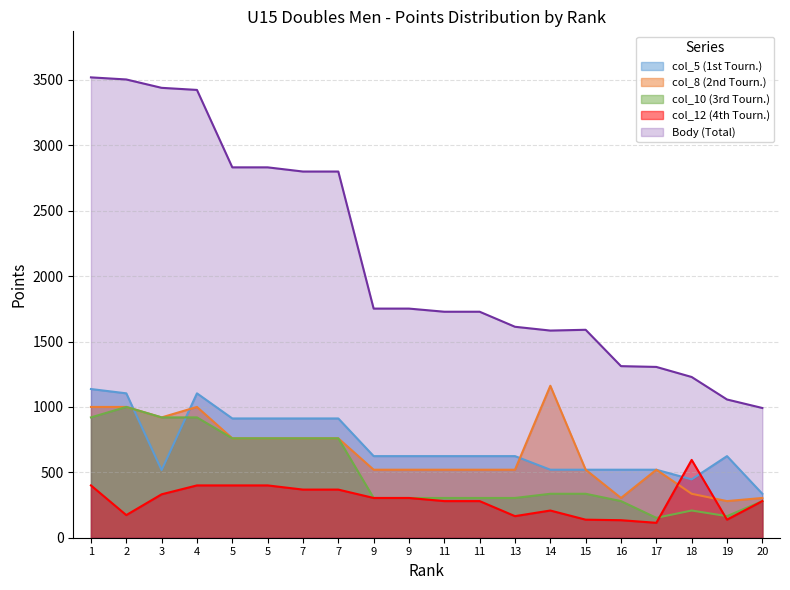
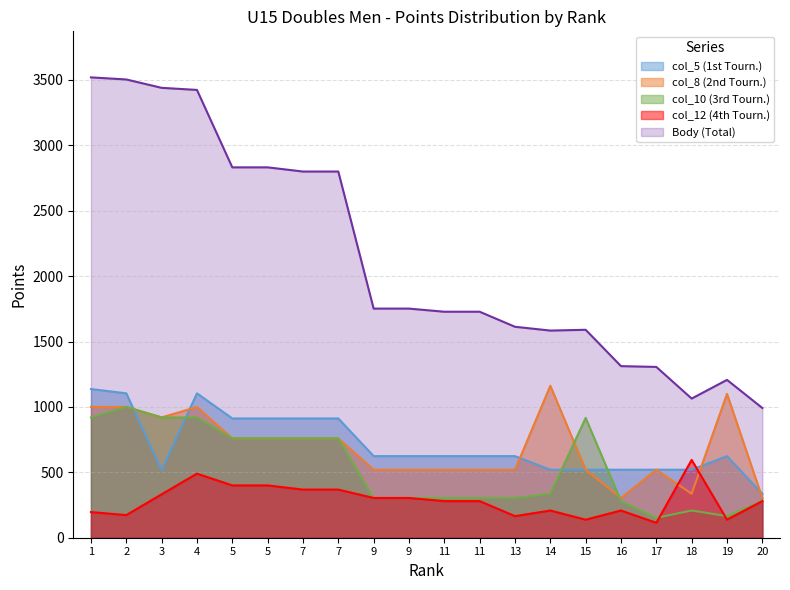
  {
    "col_5 (1st Tourn.)": {
      "1": 1140,
      "2": 1100,
      "3": 520,
      "4": 1100,
      "13": 620,
      "14": 520,
      "16": 520,
-     "18": 450,
+     "18": 520,
      "19": 620,
      "20": 340
    },
    "col_8 (2nd Tourn.)": {
      "1": 1000,
      "4": 1000,
      "13": 520,
      "14": 1160,
      "16": 300,
      "18": 340,
-     "19": 280,
+     "19": 1100,
      "20": 300
    },
    "col_10 (3rd Tourn.)": {
      "1": 920,
      "4": 920,
      "13": 300,
      "14": 340,
-     "15": 340,
+     "15": 920,
      "16": 280,
      "17": 150,
      "18": 210,
      "19": 170
    },
    "col_12 (4th Tourn.)": {
-     "1": 400,
+     "1": 200,
      "2": 170,
      "3": 330,
-     "4": 400,
+     "4": 490,
      "13": 170,
      "14": 210,
      "15": 140,
-     "16": 130,
+     "16": 210,
      "17": 110,
      "18": 600,
      "19": 140
    },
    "Body (Total)": {
      "1": 3520,
      "2": 3500,
      "3": 3440,
      "4": 3420,
      "13": 1610,
      "14": 1580,
      "15": 1590,
      "16": 1310,
      "17": 1310,
-     "18": 1230,
-     "19": 1060,
+     "18": 1060,
+     "19": 1210,
      "20": 990
    }
  }
